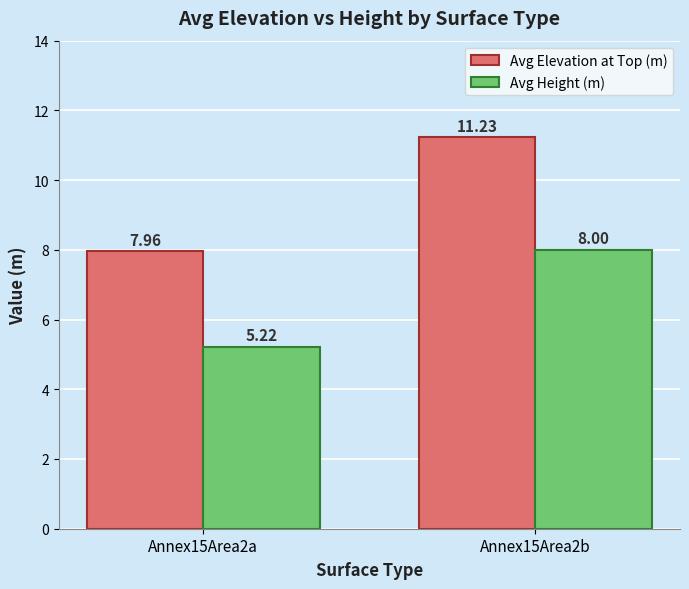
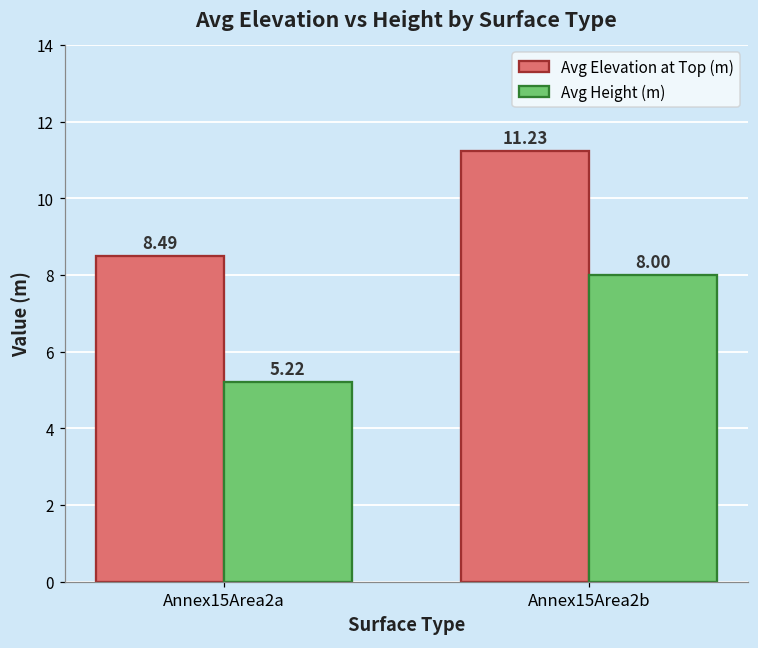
  {
    "Avg Elevation at Top (m)": {
-     "Annex15Area2a": 7.96,
+     "Annex15Area2a": 8.49,
      "Annex15Area2b": 11.23
    },
    "Avg Height (m)": {
      "Annex15Area2a": 5.22,
      "Annex15Area2b": 8.00
    }
  }
